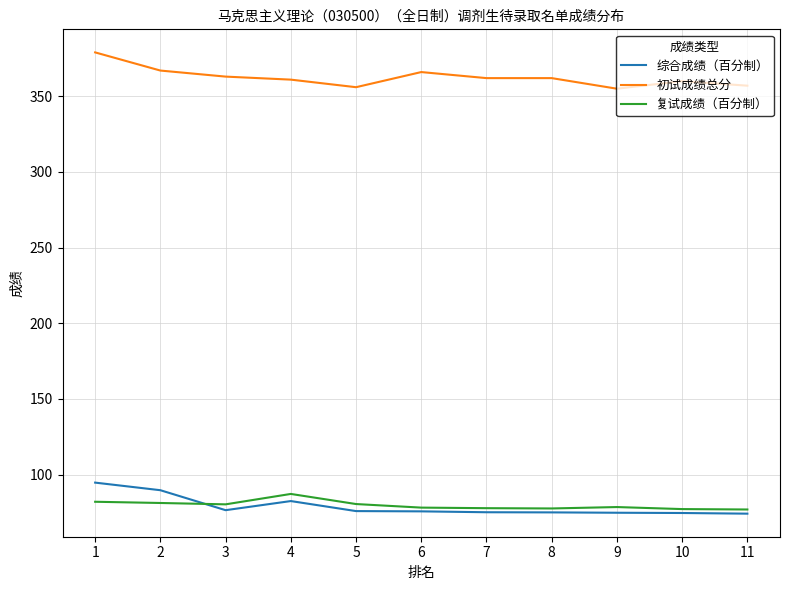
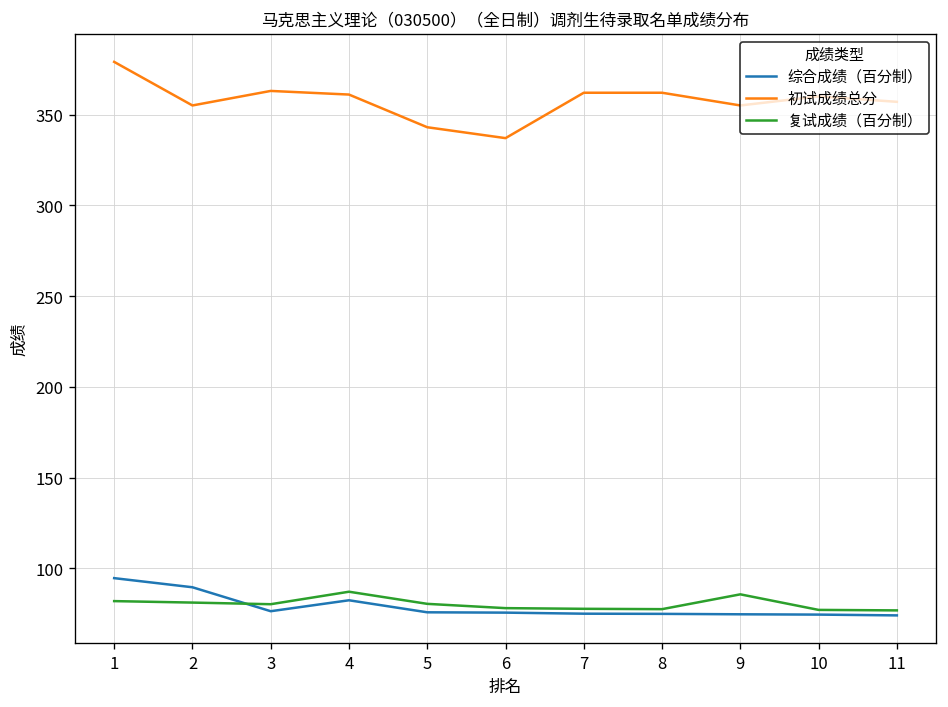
  {
    "综合成绩（百分制）": {
      "1": 95,
      "2": 90,
      "3": 76,
      "4": 82,
      "5": 76,
      "6": 76,
      "7": 75,
      "8": 75,
      "9": 75,
      "10": 75,
      "11": 74
    },
    "初试成绩总分": {
      "1": 379,
-     "2": 367,
+     "2": 355,
      "3": 363,
      "4": 361,
-     "5": 356,
-     "6": 366,
+     "5": 343,
+     "6": 337,
      "7": 362,
      "8": 362
    },
    "复试成绩（百分制）": {
      "1": 82,
      "2": 81,
      "3": 80,
      "4": 87,
      "5": 81,
      "6": 78,
      "7": 78,
      "8": 78,
-     "9": 79,
+     "9": 86,
      "10": 77,
      "11": 77
    }
  }
